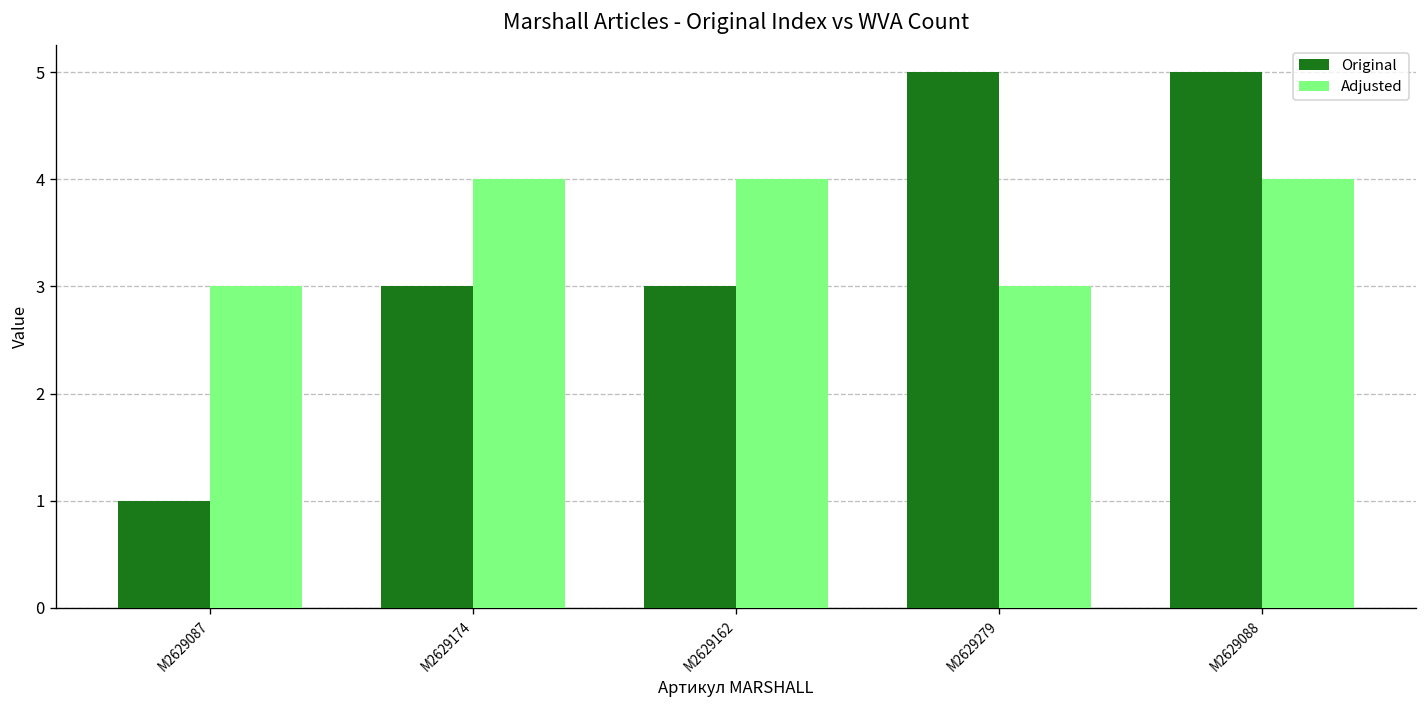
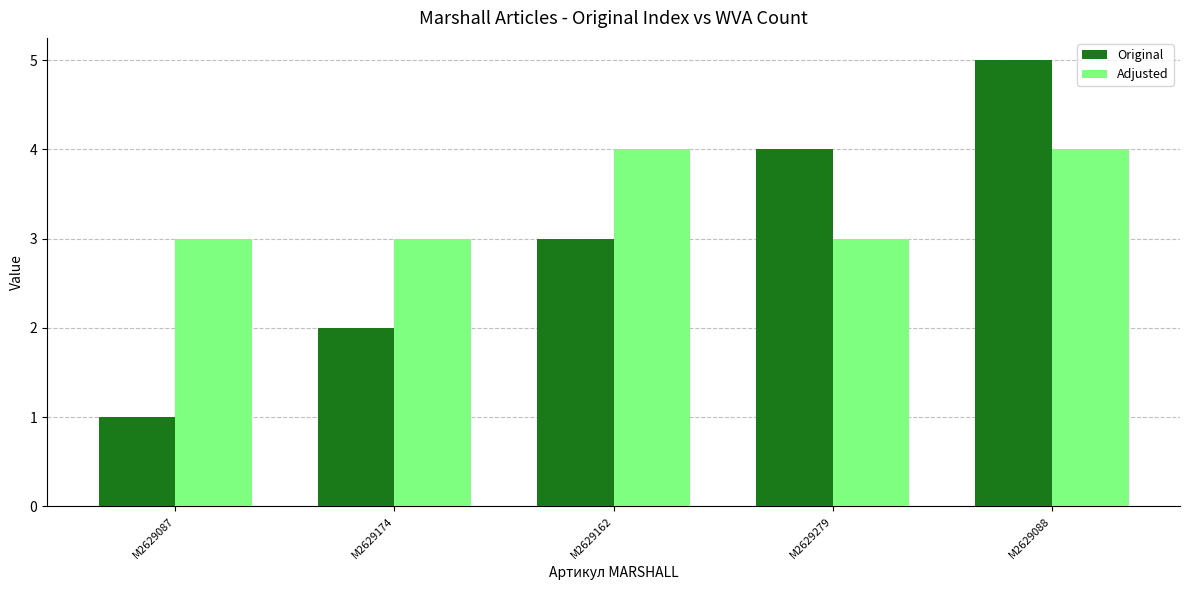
  {
    "Original": {
      "M2629087": 1,
-     "M2629174": 3,
+     "M2629174": 2,
      "M2629162": 3,
-     "M2629279": 5,
+     "M2629279": 4,
      "M2629088": 5
    },
    "Adjusted": {
      "M2629087": 3,
-     "M2629174": 4,
+     "M2629174": 3,
      "M2629162": 4,
      "M2629279": 3,
      "M2629088": 4
    }
  }
